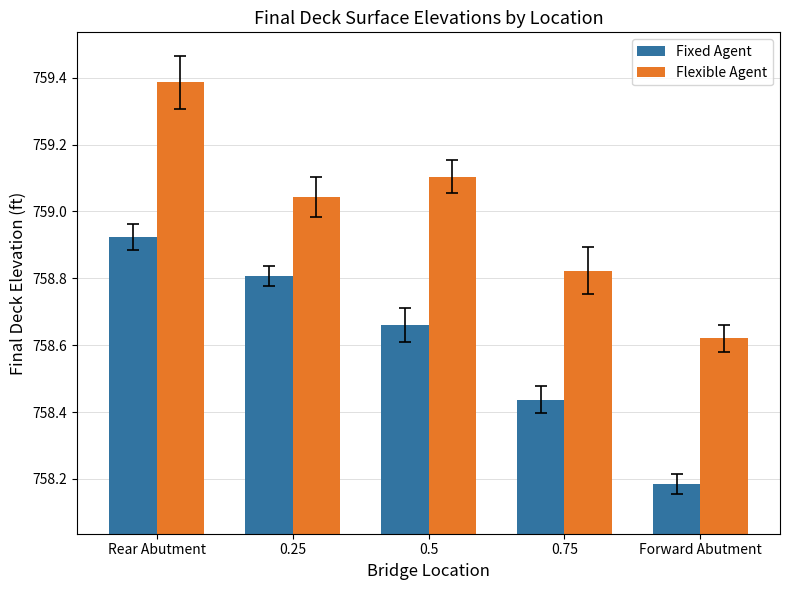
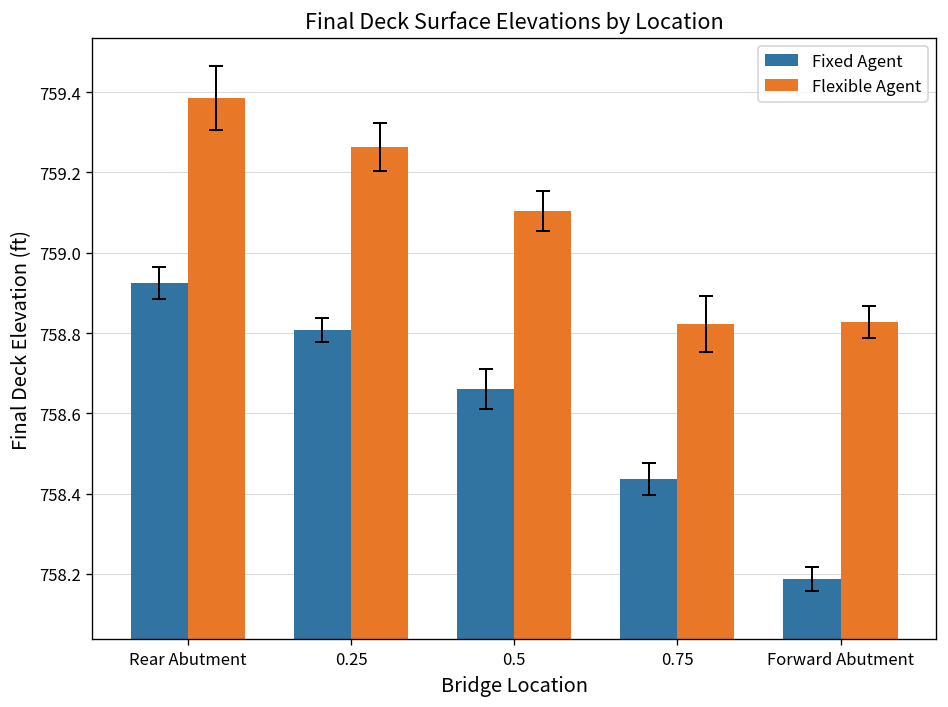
  {
    "Flexible Agent": {
      "Rear Abutment": 759.39,
-     "0.25": 759.04,
+     "0.25": 759.26,
      "0.5": 759.10,
      "0.75": 758.82,
-     "Forward Abutment": 758.62
+     "Forward Abutment": 758.83
    }
  }
